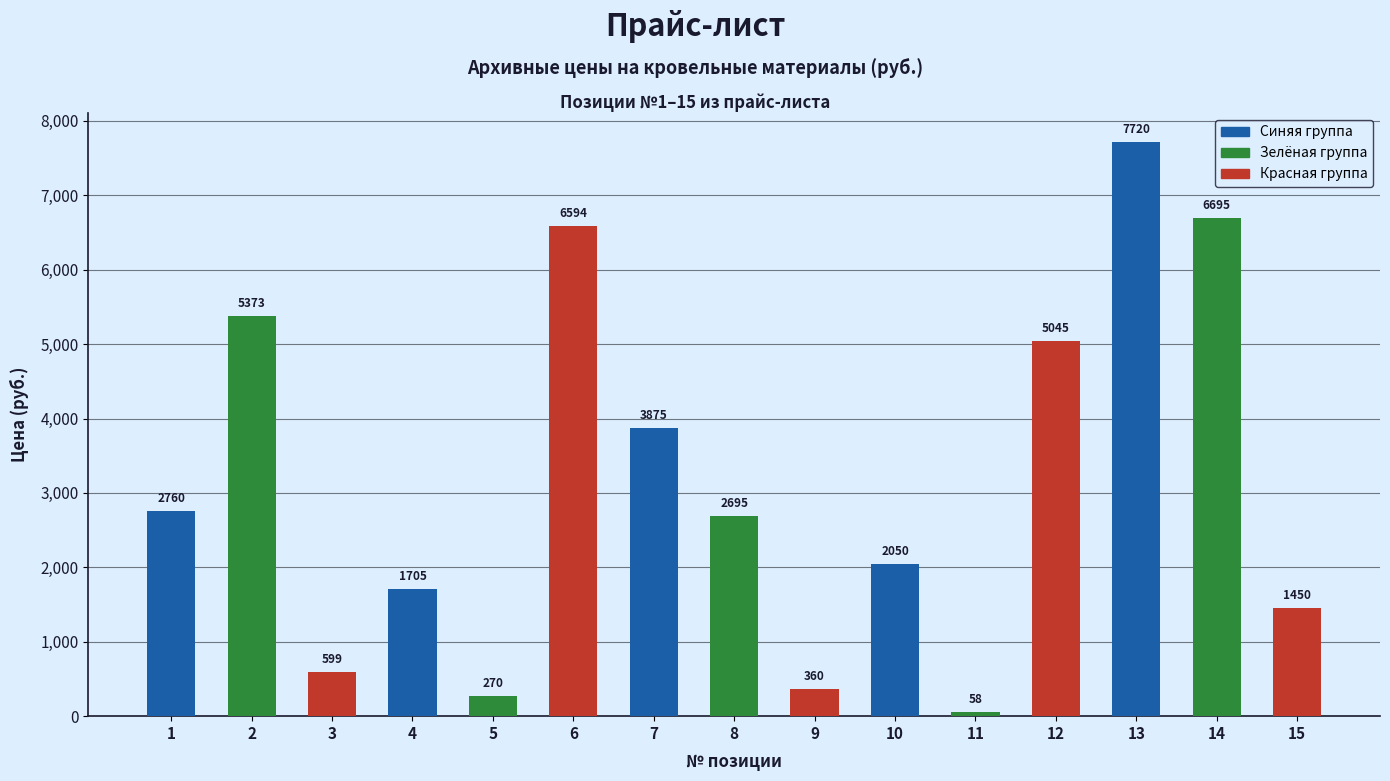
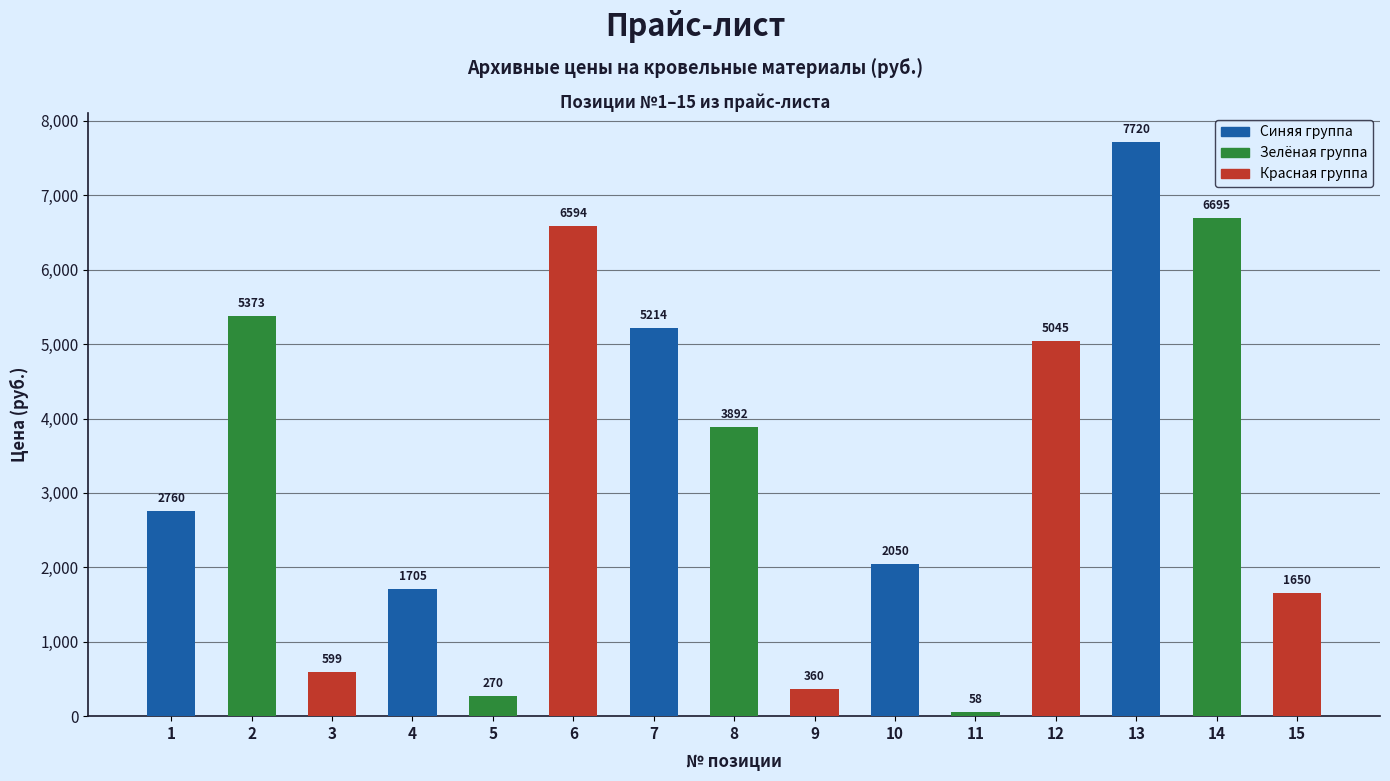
  {
    "1": 2760,
    "2": 5373,
    "3": 599,
    "4": 1705,
    "5": 270,
    "6": 6594,
-   "7": 3875,
-   "8": 2695,
+   "7": 5214,
+   "8": 3892,
    "9": 360,
    "10": 2050,
    "11": 58,
    "12": 5045,
    "13": 7720,
    "14": 6695,
-   "15": 1450
+   "15": 1650
  }
